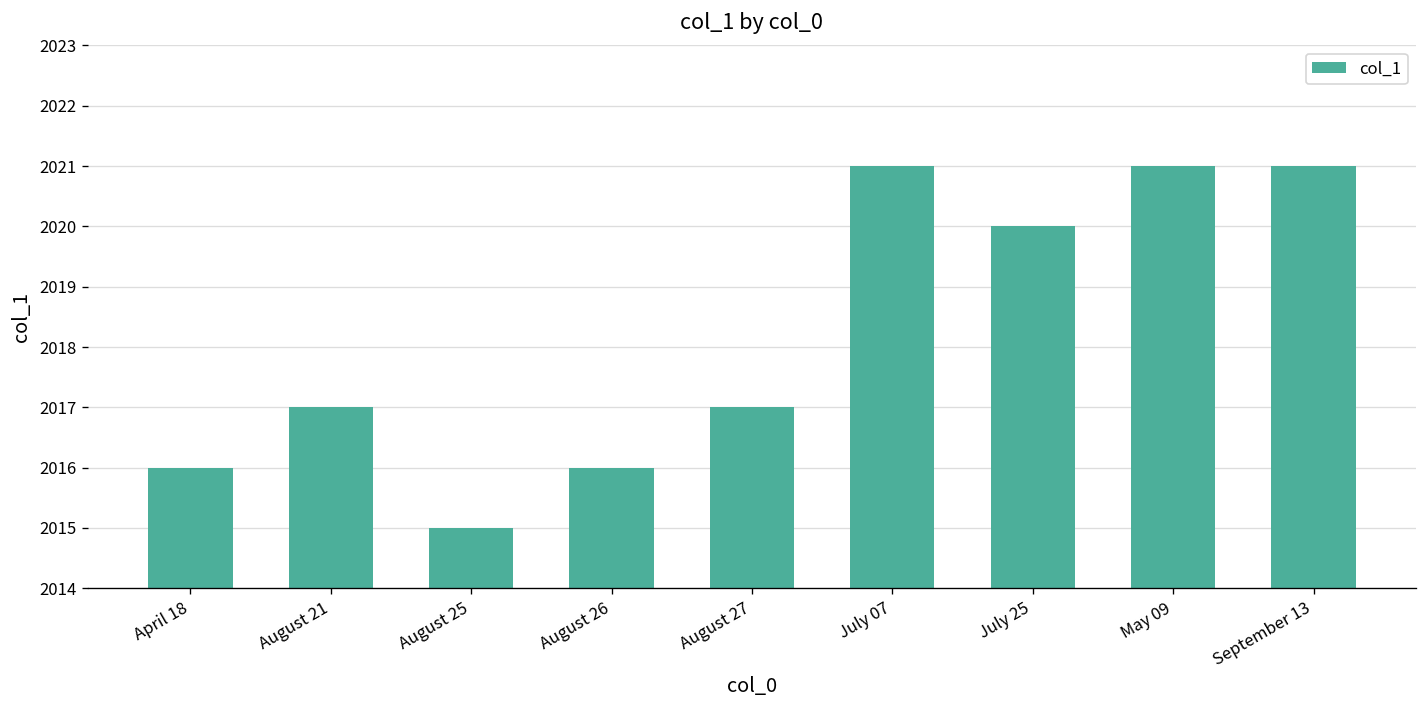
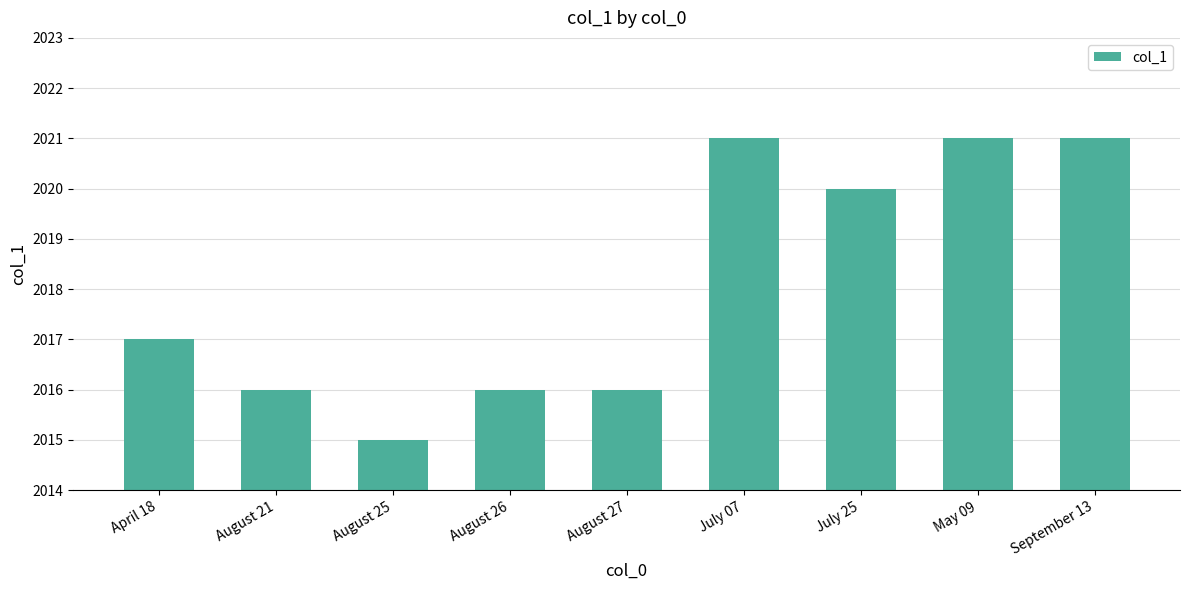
  {
-   "April 18": 2016,
-   "August 21": 2017,
+   "April 18": 2017,
+   "August 21": 2016,
    "August 25": 2015,
    "August 26": 2016,
-   "August 27": 2017,
+   "August 27": 2016,
    "July 07": 2021,
    "July 25": 2020,
    "May 09": 2021,
    "September 13": 2021
  }
